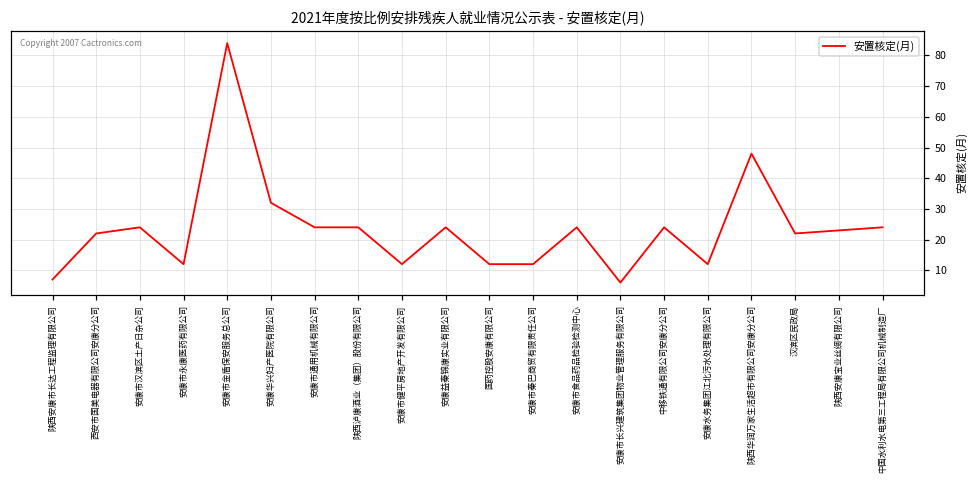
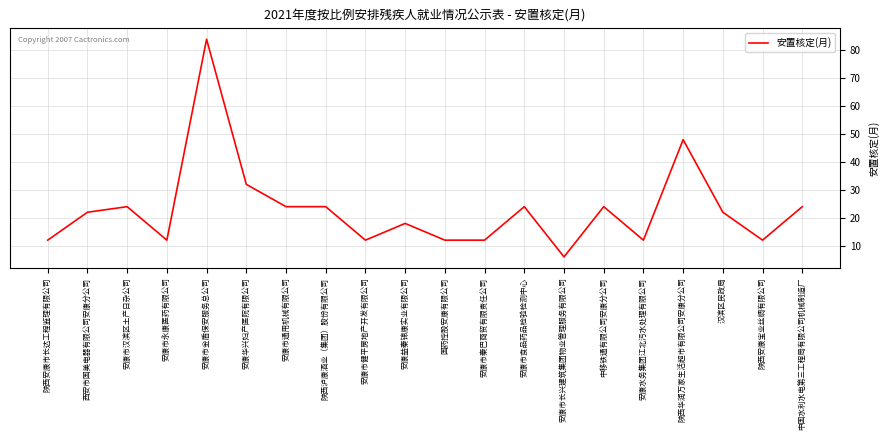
  {
-   "陕西安康市长达工程监理有限公司": 7,
+   "陕西安康市长达工程监理有限公司": 12,
    "西安市国美电器有限公司安康分公司": 22,
    "安康市汉滨区土产日杂公司": 24,
    "安康市永康医药有限公司": 12,
    "安康市金盾保安服务总公司": 84,
    "安康华兴妇产医院有限公司": 32,
    "安康市通用机械有限公司": 24,
    "陕西泸康酒业（集团）股份有限公司": 24,
    "安康市健平房地产开发有限公司": 12,
-   "安康益秦锦康实业有限公司": 24,
+   "安康益秦锦康实业有限公司": 18,
    "国药控股安康有限公司": 12,
    "安康市秦巴商贸有限责任公司": 12,
    "安康市食品药品检验检测中心": 24,
    "安康市长兴建筑集团物业管理服务有限公司": 6,
    "中移铁通有限公司安康分公司": 24,
    "安康水务集团江北污水处理有限公司": 12,
    "陕西华润万家生活超市有限公司安康分公司": 48,
    "汉滨区民政局": 22,
-   "陕西安康宝业丝绸有限公司": 23,
+   "陕西安康宝业丝绸有限公司": 12,
    "中国水利水电第三工程局有限公司机械制造厂": 24
  }
